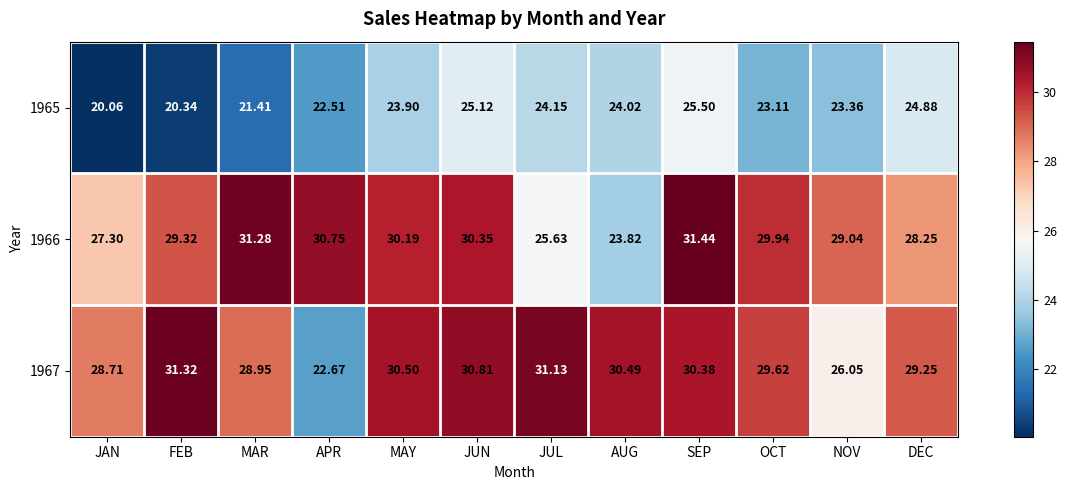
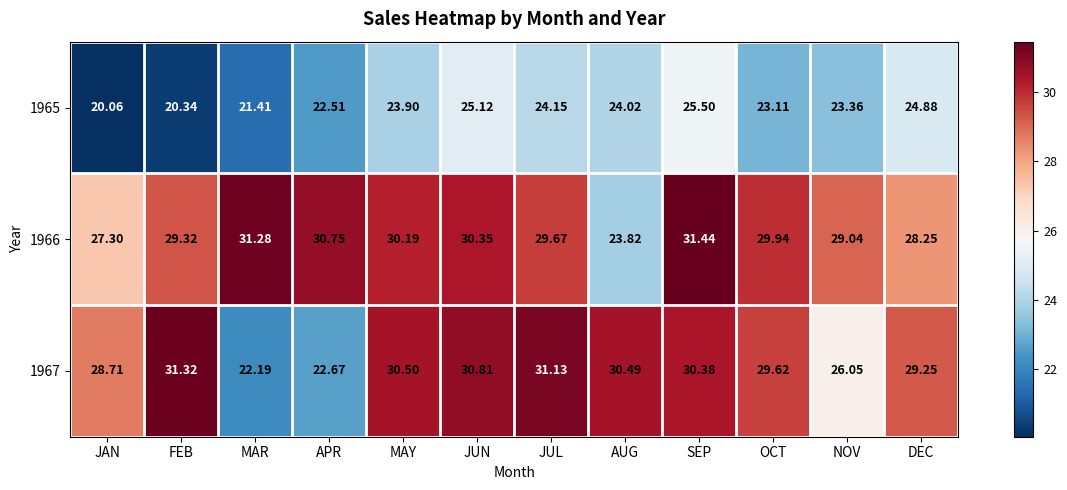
  {
    "1965": {
      "JAN": 20.06,
      "FEB": 20.34,
      "MAR": 21.41,
      "APR": 22.51,
      "MAY": 23.90,
      "JUN": 25.12,
      "JUL": 24.15,
      "AUG": 24.02,
      "SEP": 25.50,
      "OCT": 23.11,
      "NOV": 23.36,
      "DEC": 24.88
    },
    "1966": {
      "JAN": 27.30,
      "FEB": 29.32,
      "MAR": 31.28,
      "APR": 30.75,
      "MAY": 30.19,
      "JUN": 30.35,
-     "JUL": 25.63,
+     "JUL": 29.67,
      "AUG": 23.82,
      "SEP": 31.44,
      "OCT": 29.94,
      "NOV": 29.04,
      "DEC": 28.25
    },
    "1967": {
      "JAN": 28.71,
      "FEB": 31.32,
-     "MAR": 28.95,
+     "MAR": 22.19,
      "APR": 22.67,
      "MAY": 30.50,
      "JUN": 30.81,
      "JUL": 31.13,
      "AUG": 30.49,
      "SEP": 30.38,
      "OCT": 29.62,
      "NOV": 26.05,
      "DEC": 29.25
    }
  }
